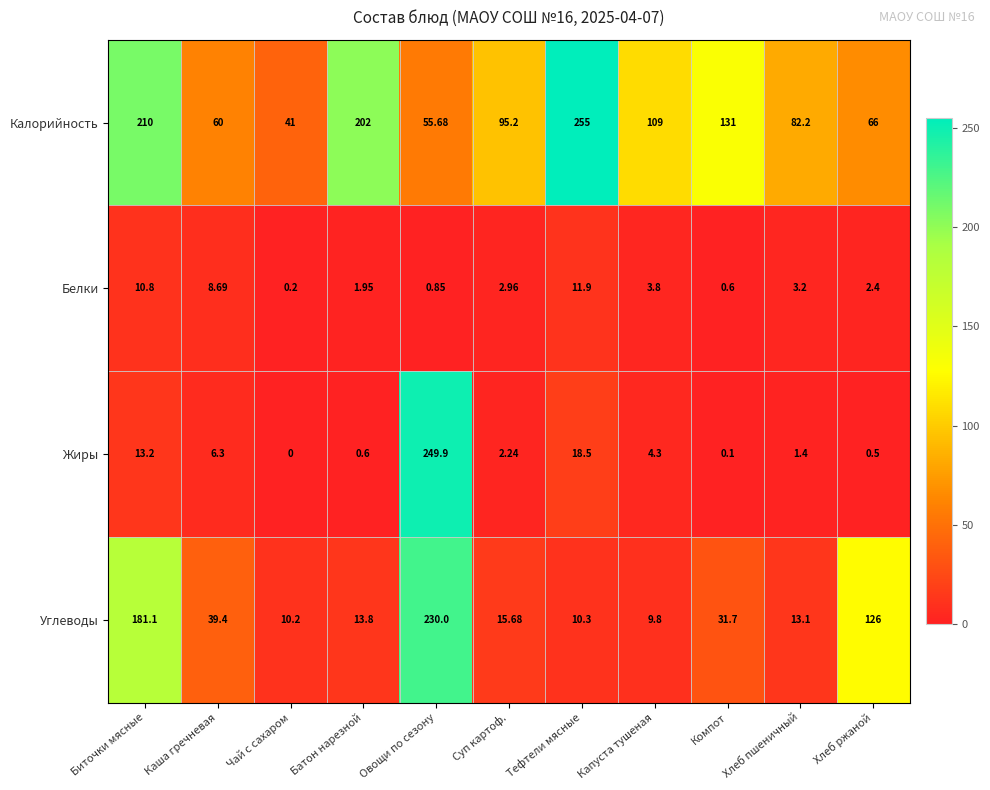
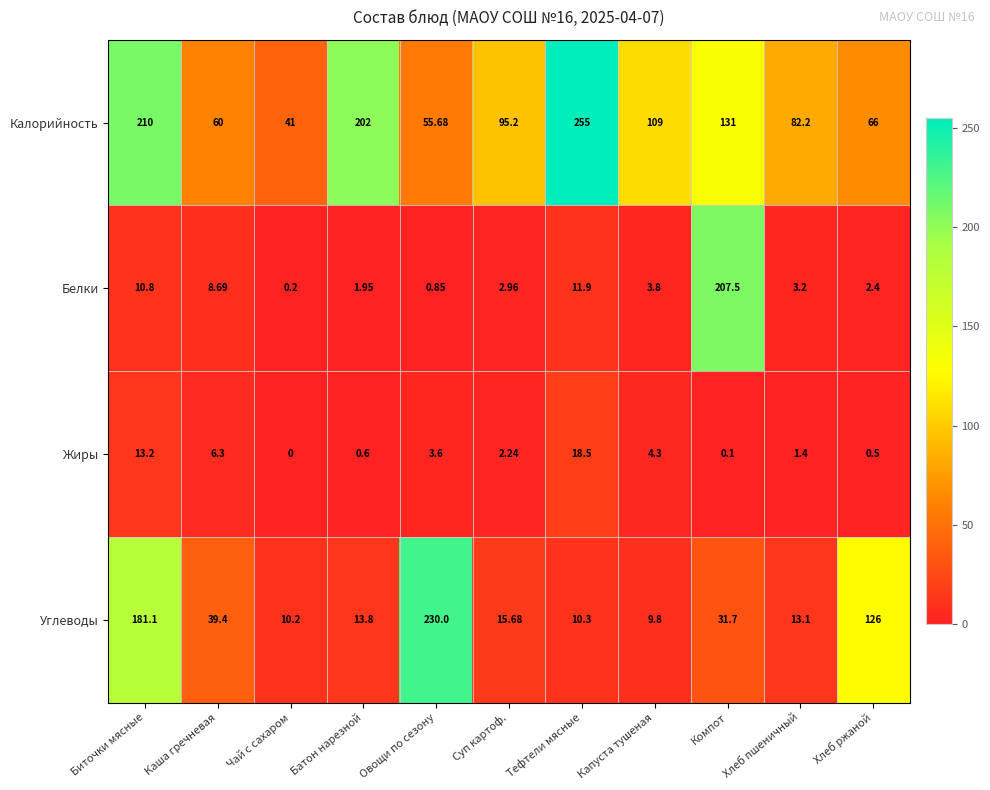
  {
    "Калорийность": {
      "Биточки мясные": 210,
      "Каша гречневая": 60,
      "Чай с сахаром": 41,
      "Батон нарезной": 202,
      "Овощи по сезону": 55.68,
      "Суп картоф.": 95.2,
      "Тефтели мясные": 255,
      "Капуста тушеная": 109,
      "Компот": 131,
      "Хлеб пшеничный": 82.2,
      "Хлеб ржаной": 66
    },
    "Белки": {
      "Биточки мясные": 10.8,
      "Каша гречневая": 8.69,
      "Чай с сахаром": 0.2,
      "Батон нарезной": 1.95,
      "Овощи по сезону": 0.85,
      "Суп картоф.": 2.96,
      "Тефтели мясные": 11.9,
      "Капуста тушеная": 3.8,
-     "Компот": 0.6,
+     "Компот": 207.5,
      "Хлеб пшеничный": 3.2,
      "Хлеб ржаной": 2.4
    },
    "Жиры": {
      "Биточки мясные": 13.2,
      "Каша гречневая": 6.3,
      "Чай с сахаром": 0,
      "Батон нарезной": 0.6,
-     "Овощи по сезону": 249.9,
+     "Овощи по сезону": 3.6,
      "Суп картоф.": 2.24,
      "Тефтели мясные": 18.5,
      "Капуста тушеная": 4.3,
      "Компот": 0.1,
      "Хлеб пшеничный": 1.4,
      "Хлеб ржаной": 0.5
    },
    "Углеводы": {
      "Биточки мясные": 181.1,
      "Каша гречневая": 39.4,
      "Чай с сахаром": 10.2,
      "Батон нарезной": 13.8,
      "Овощи по сезону": 230.0,
      "Суп картоф.": 15.68,
      "Тефтели мясные": 10.3,
      "Капуста тушеная": 9.8,
      "Компот": 31.7,
      "Хлеб пшеничный": 13.1,
      "Хлеб ржаной": 126
    }
  }
